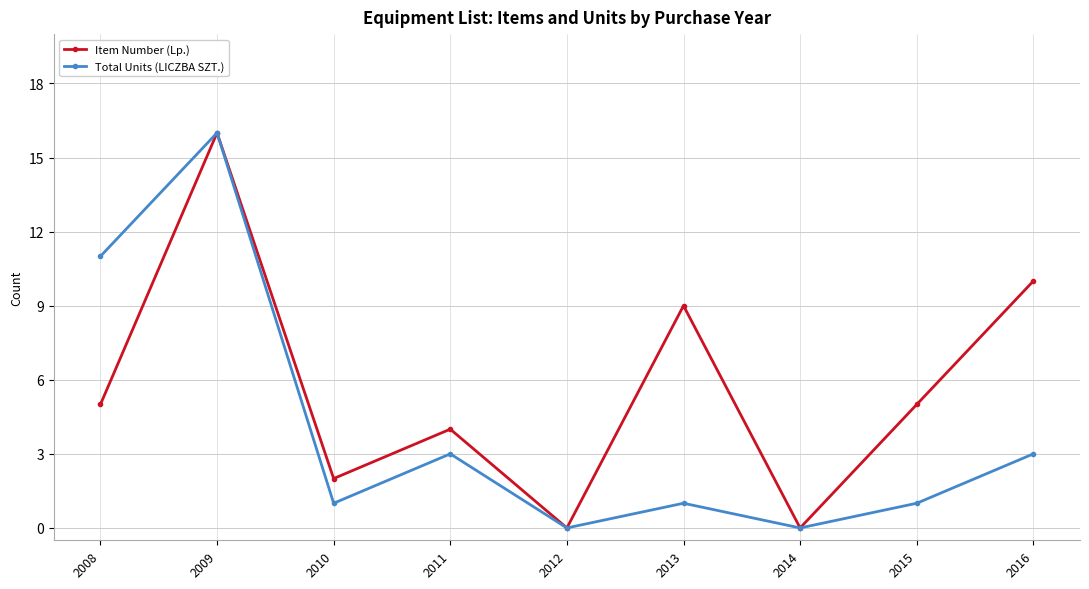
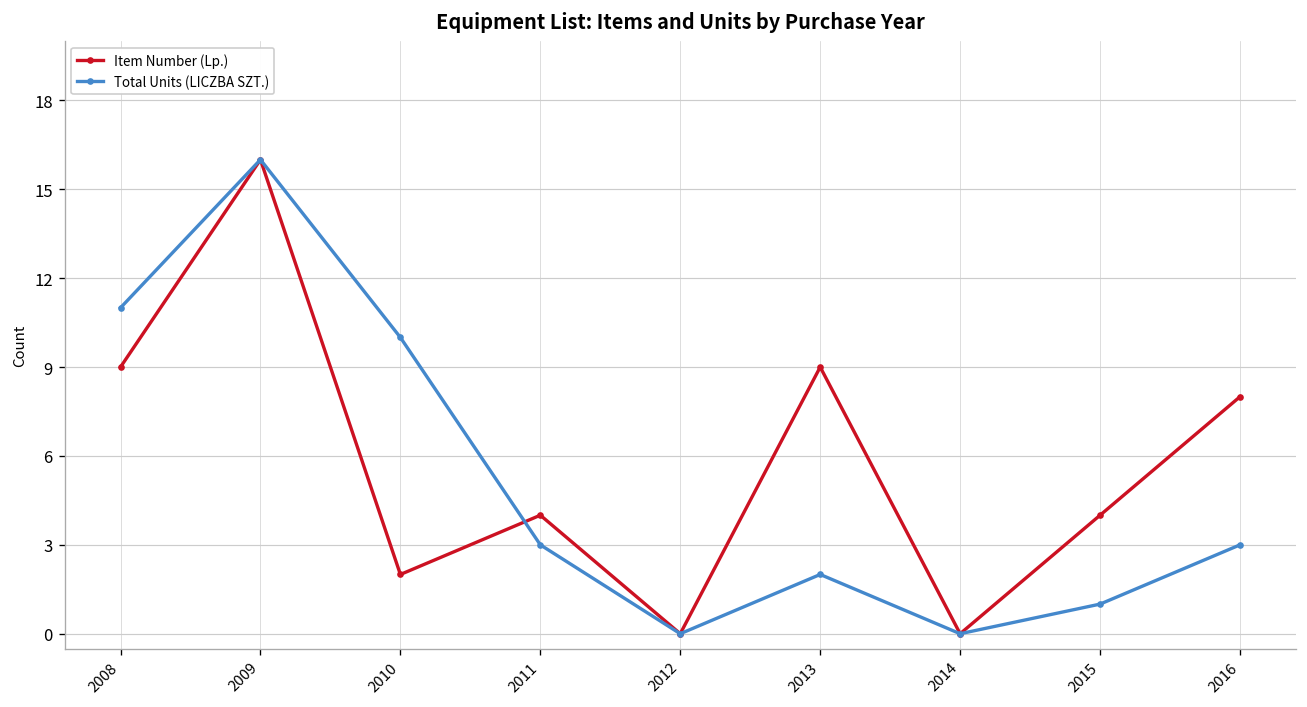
  {
    "Item Number (Lp.)": {
-     "2008": 5,
+     "2008": 9,
      "2010": 2,
      "2011": 4,
      "2013": 9,
-     "2015": 5,
-     "2016": 10
+     "2015": 4,
+     "2016": 8
    },
    "Total Units (LICZBA SZT.)": {
      "2008": 11,
-     "2010": 1,
+     "2010": 10,
      "2011": 3,
-     "2013": 1,
+     "2013": 2,
      "2015": 1,
      "2016": 3
    }
  }
